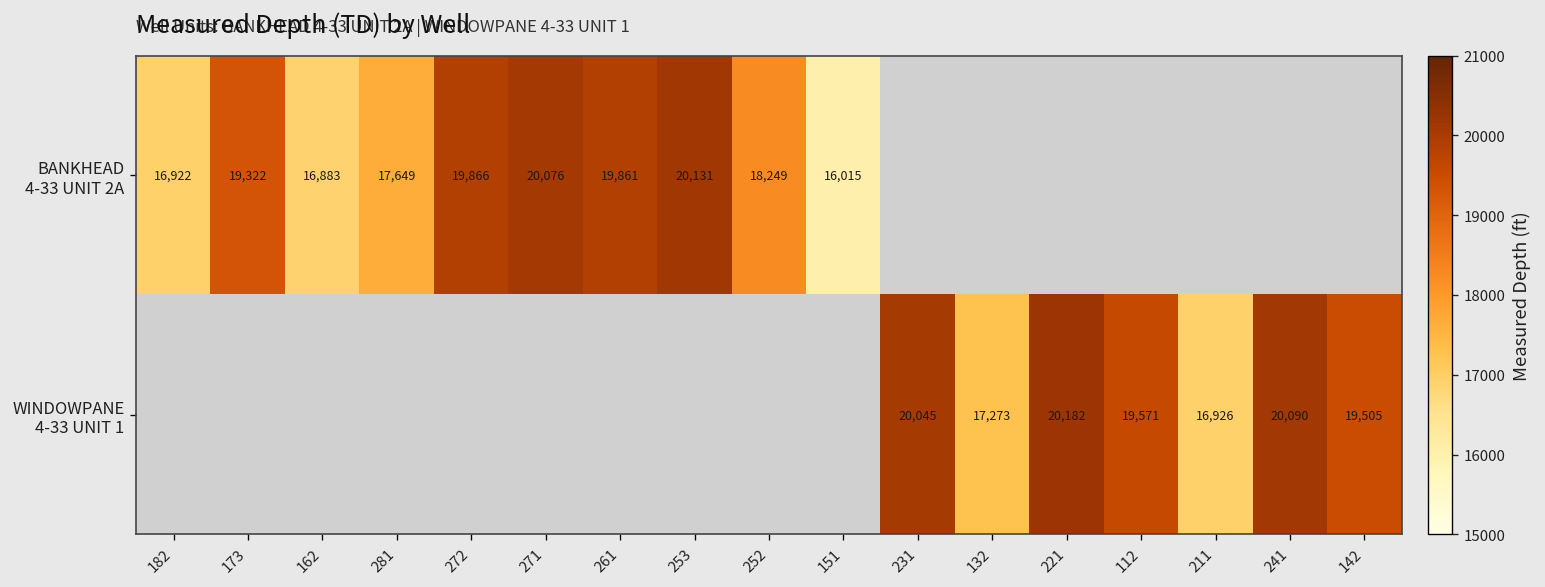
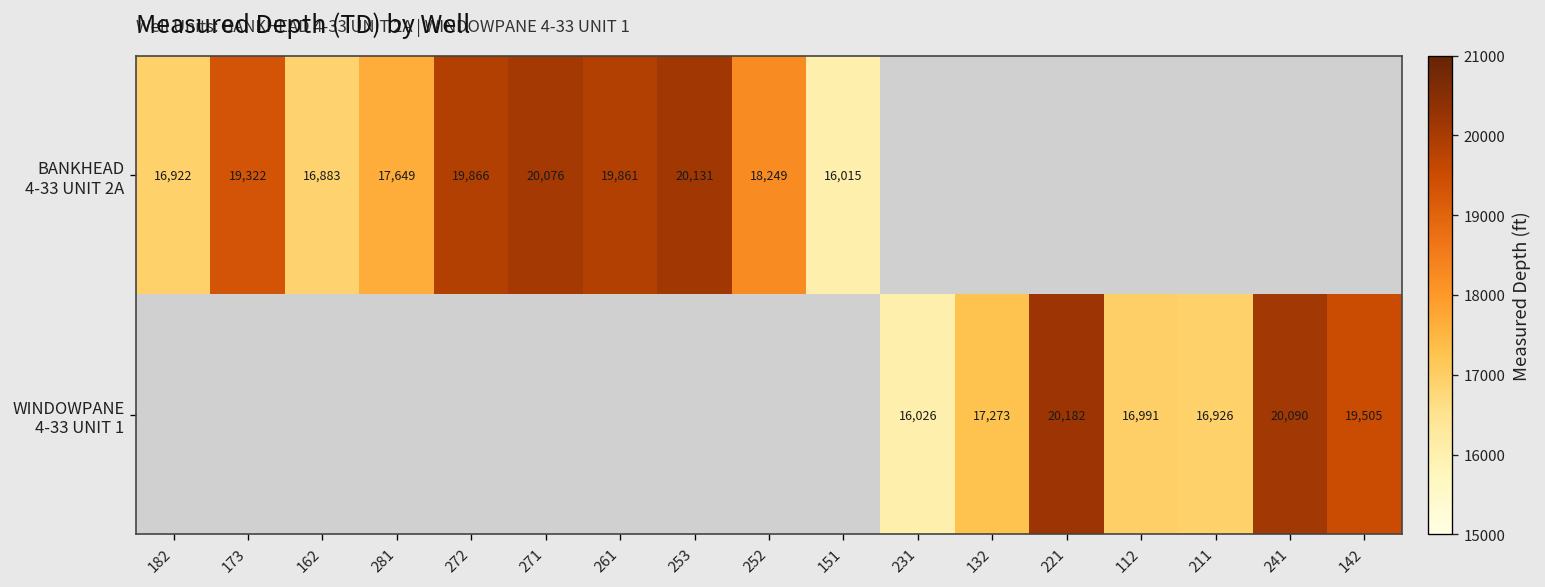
  {
    "BANKHEAD 4-33 UNIT 2A": {
      "182": "16,922",
      "173": "19,322",
      "162": "16,883",
      "281": "17,649",
      "272": "19,866",
      "271": "20,076",
      "261": "19,861",
      "253": "20,131",
      "252": "18,249",
      "151": "16,015"
    },
    "WINDOWPANE 4-33 UNIT 1": {
-     "231": "20,045",
+     "231": "16,026",
      "132": "17,273",
      "221": "20,182",
-     "112": "19,571",
+     "112": "16,991",
      "211": "16,926",
      "241": "20,090",
      "142": "19,505"
    }
  }
